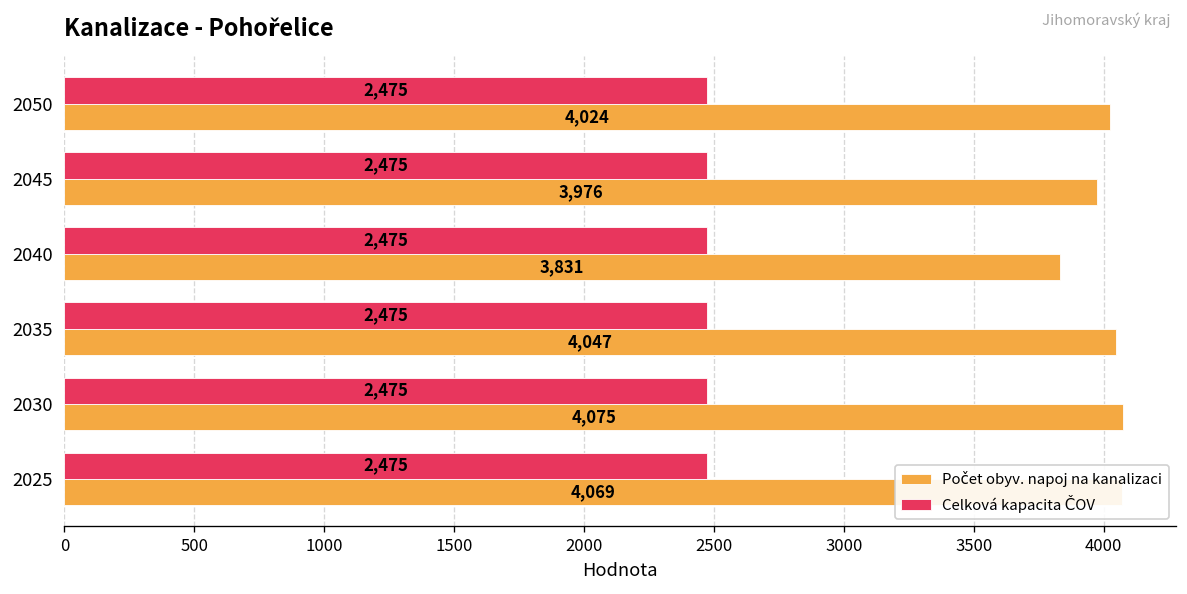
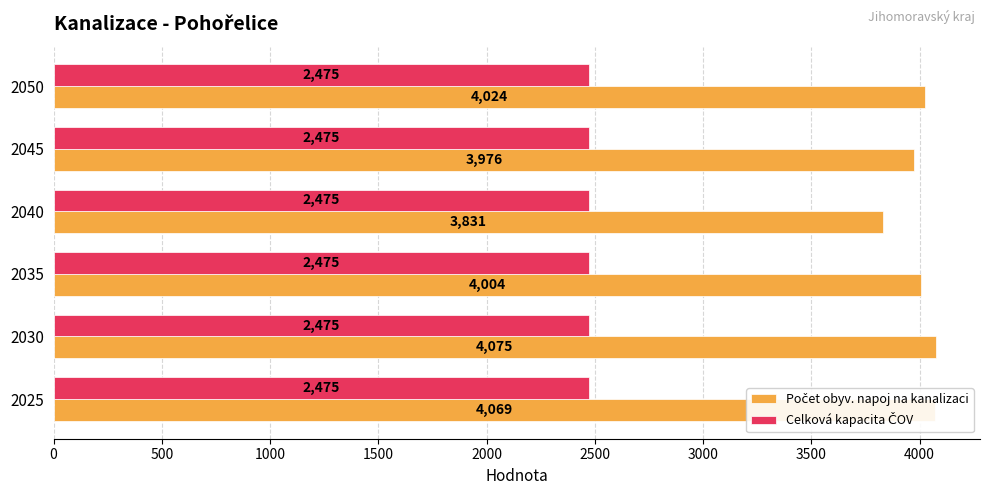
  {
    "Počet obyv. napoj na kanalizaci": {
      "2050": "4,024",
      "2045": "3,976",
      "2040": "3,831",
-     "2035": "4,047",
+     "2035": "4,004",
      "2030": "4,075"
    },
    "Celková kapacita ČOV": {
      "2050": "2,475",
      "2045": "2,475",
      "2040": "2,475",
      "2035": "2,475",
      "2030": "2,475",
      "2025": "2,475"
    }
  }
